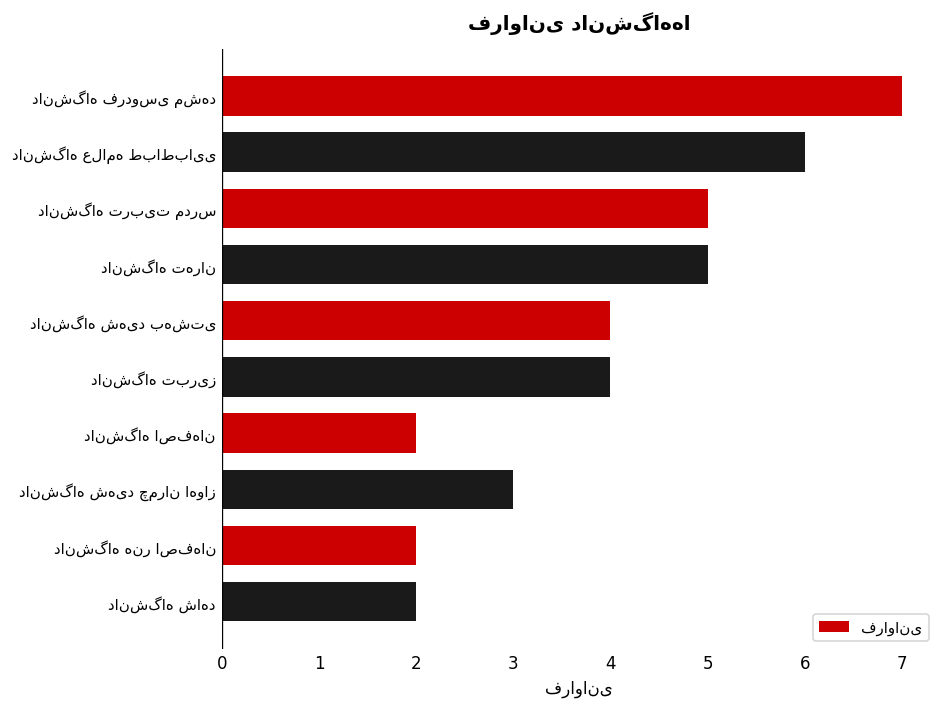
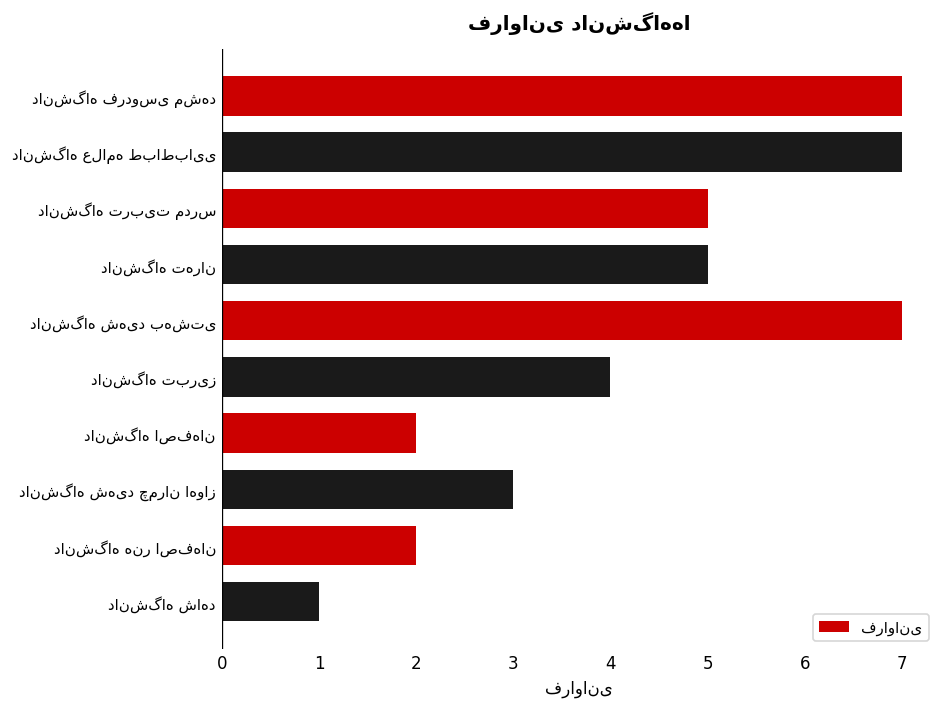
  {
    "دانشگاه فردوسی مشهد": 7,
-   "دانشگاه علامه طباطبایی": 6,
+   "دانشگاه علامه طباطبایی": 7,
    "دانشگاه تربیت مدرس": 5,
    "دانشگاه تهران": 5,
-   "دانشگاه شهید بهشتی": 4,
+   "دانشگاه شهید بهشتی": 7,
    "دانشگاه تبریز": 4,
    "دانشگاه اصفهان": 2,
    "دانشگاه شهید چمران اهواز": 3,
    "دانشگاه هنر اصفهان": 2,
-   "دانشگاه شاهد": 2
+   "دانشگاه شاهد": 1
  }
